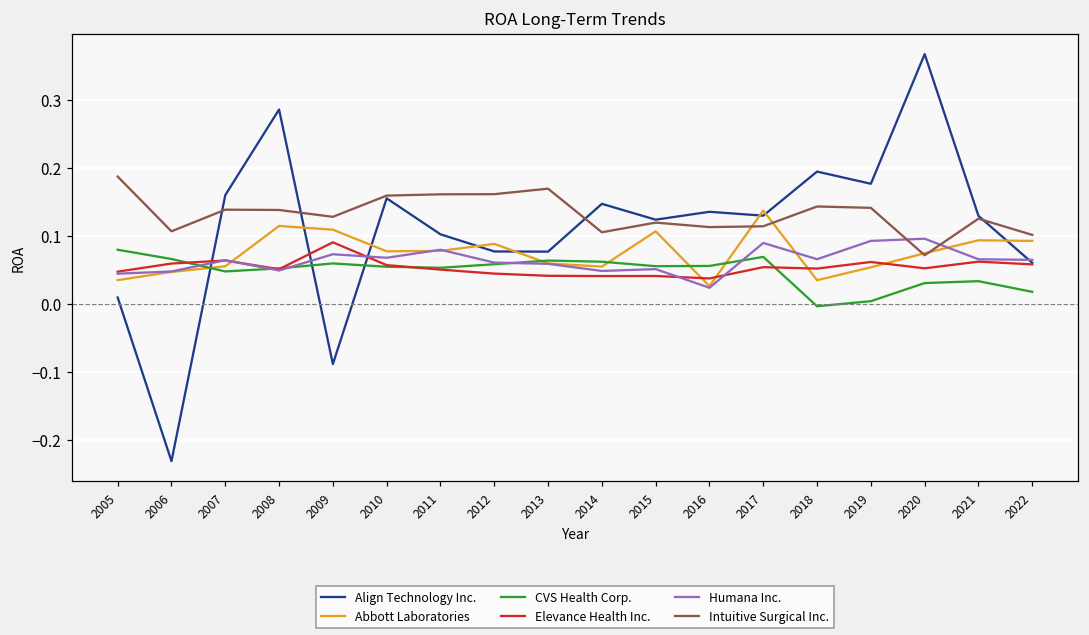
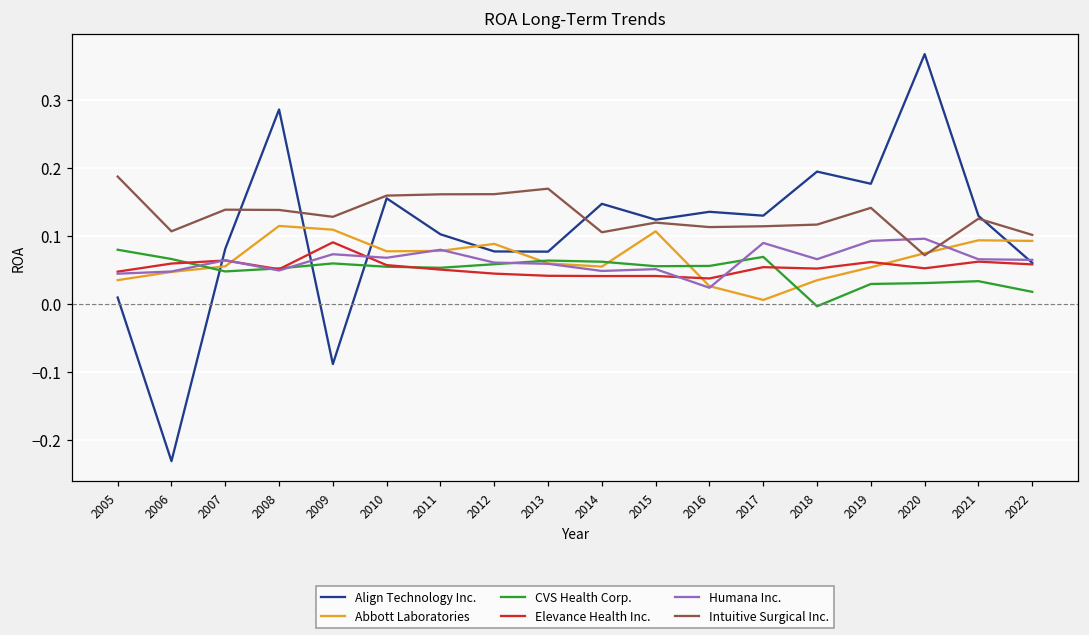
  {
    "Align Technology Inc.": {
      "2005": 0.01,
      "2006": -0.23,
-     "2007": 0.16,
+     "2007": 0.08,
      "2008": 0.29,
      "2009": -0.09,
      "2011": 0.10,
      "2012": 0.08,
      "2013": 0.08,
      "2014": 0.15,
      "2015": 0.12,
      "2016": 0.14,
      "2017": 0.13,
      "2018": 0.20,
      "2019": 0.18,
      "2020": 0.37
    },
    "Abbott Laboratories": {
      "2005": 0.04,
      "2007": 0.06,
      "2008": 0.12,
      "2009": 0.11,
      "2010": 0.08,
      "2012": 0.09,
      "2014": 0.06,
      "2015": 0.11,
-     "2017": 0.14,
+     "2017": 0.01,
      "2018": 0.04,
      "2019": 0.05,
      "2021": 0.09,
      "2022": 0.09
    },
    "CVS Health Corp.": {
      "2005": 0.08,
      "2006": 0.07,
      "2007": 0.05,
      "2009": 0.06,
      "2013": 0.06,
      "2014": 0.06,
      "2015": 0.06,
      "2016": 0.06,
      "2017": 0.07,
      "2018": 0.00,
-     "2019": 0.00,
+     "2019": 0.03,
      "2020": 0.03,
      "2021": 0.03,
      "2022": 0.02
    },
    "Elevance Health Inc.": {
      "2006": 0.06,
      "2009": 0.09,
      "2012": 0.05,
      "2013": 0.04,
      "2014": 0.04,
      "2015": 0.04,
      "2016": 0.04,
      "2017": 0.05,
      "2018": 0.05,
      "2019": 0.06,
      "2020": 0.05
    },
    "Humana Inc.": {
      "2009": 0.07,
      "2010": 0.07,
      "2014": 0.05,
      "2015": 0.05,
      "2017": 0.09,
      "2018": 0.07,
      "2019": 0.09,
      "2020": 0.10,
      "2022": 0.07
    },
    "Intuitive Surgical Inc.": {
      "2005": 0.19,
      "2006": 0.11,
      "2007": 0.14,
      "2008": 0.14,
      "2009": 0.13,
      "2011": 0.16,
      "2012": 0.16,
      "2013": 0.17,
      "2014": 0.11,
      "2015": 0.12,
      "2016": 0.11,
      "2017": 0.11,
-     "2018": 0.14,
+     "2018": 0.12,
      "2019": 0.14,
      "2022": 0.10
    }
  }
